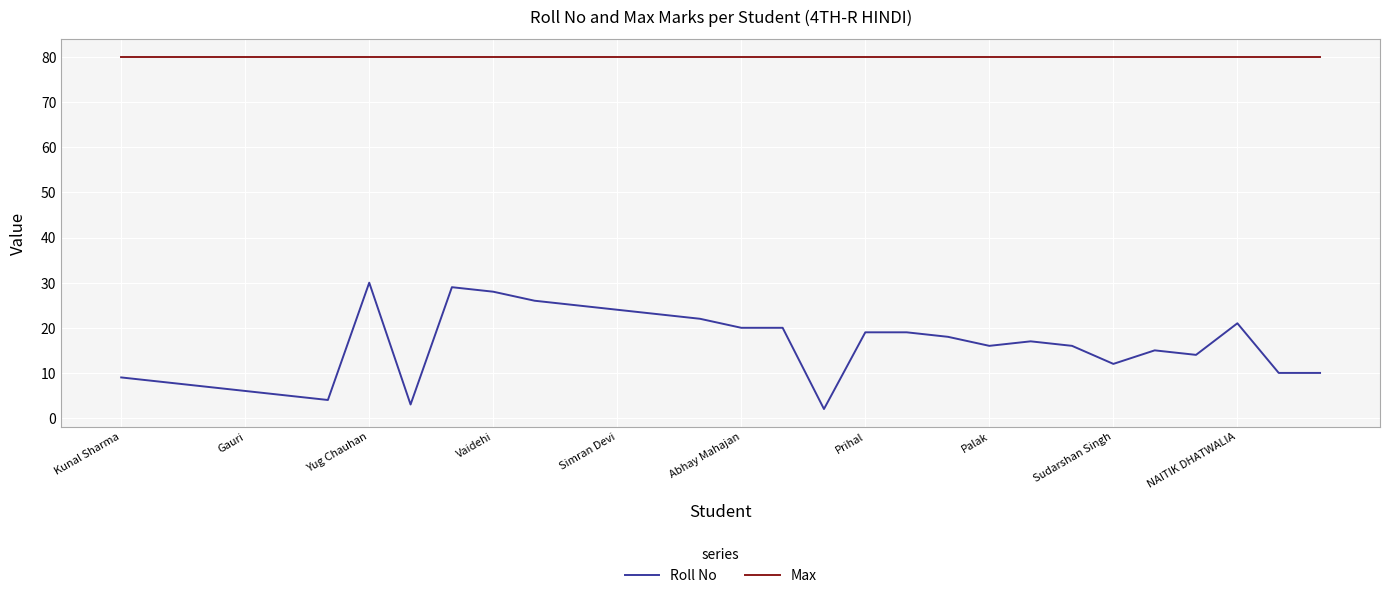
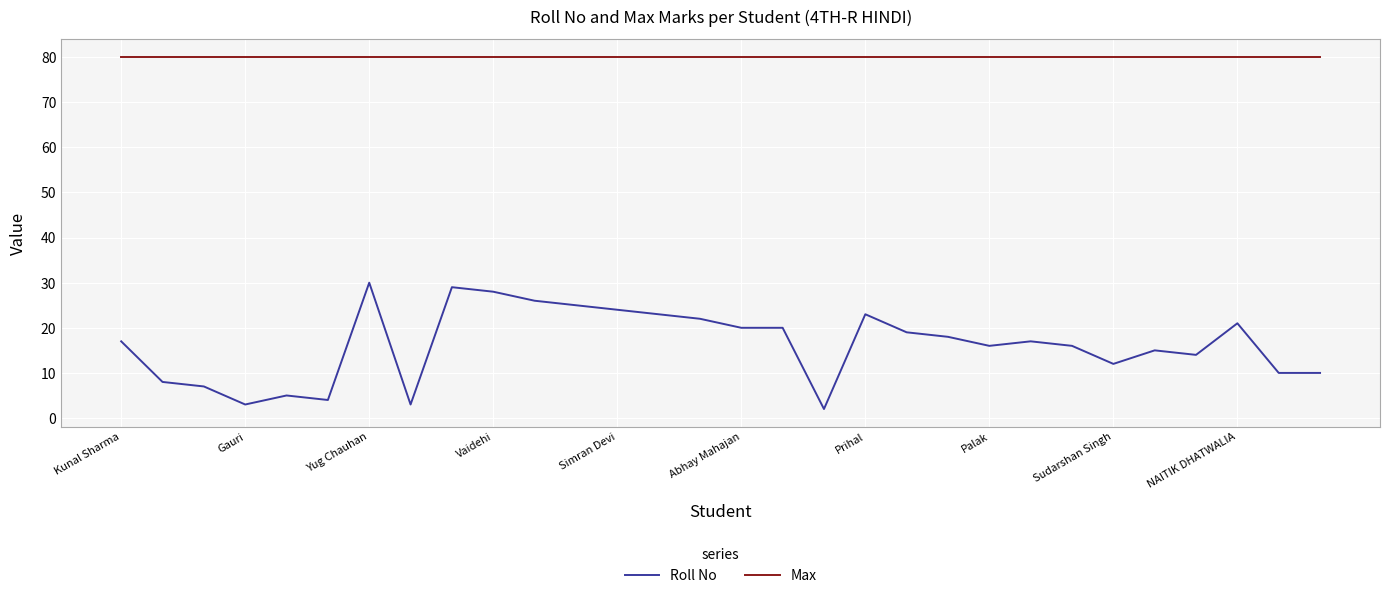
  {
    "Roll No": {
-     "Kunal Sharma": 9,
-     "Gauri": 6,
+     "Kunal Sharma": 17,
+     "Gauri": 3,
      "Yug Chauhan": 30,
      "Vaidehi": 28,
      "Simran Devi": 24,
      "Abhay Mahajan": 20,
-     "Prihal": 19,
+     "Prihal": 23,
      "Palak": 16,
      "Sudarshan Singh": 12,
      "NAITIK DHATWALIA": 21
    },
    "Max": {
      "Kunal Sharma": 80,
      "Gauri": 80,
      "Yug Chauhan": 80,
      "Vaidehi": 80,
      "Simran Devi": 80,
      "Abhay Mahajan": 80,
      "Prihal": 80,
      "Palak": 80,
      "Sudarshan Singh": 80,
      "NAITIK DHATWALIA": 80
    }
  }
